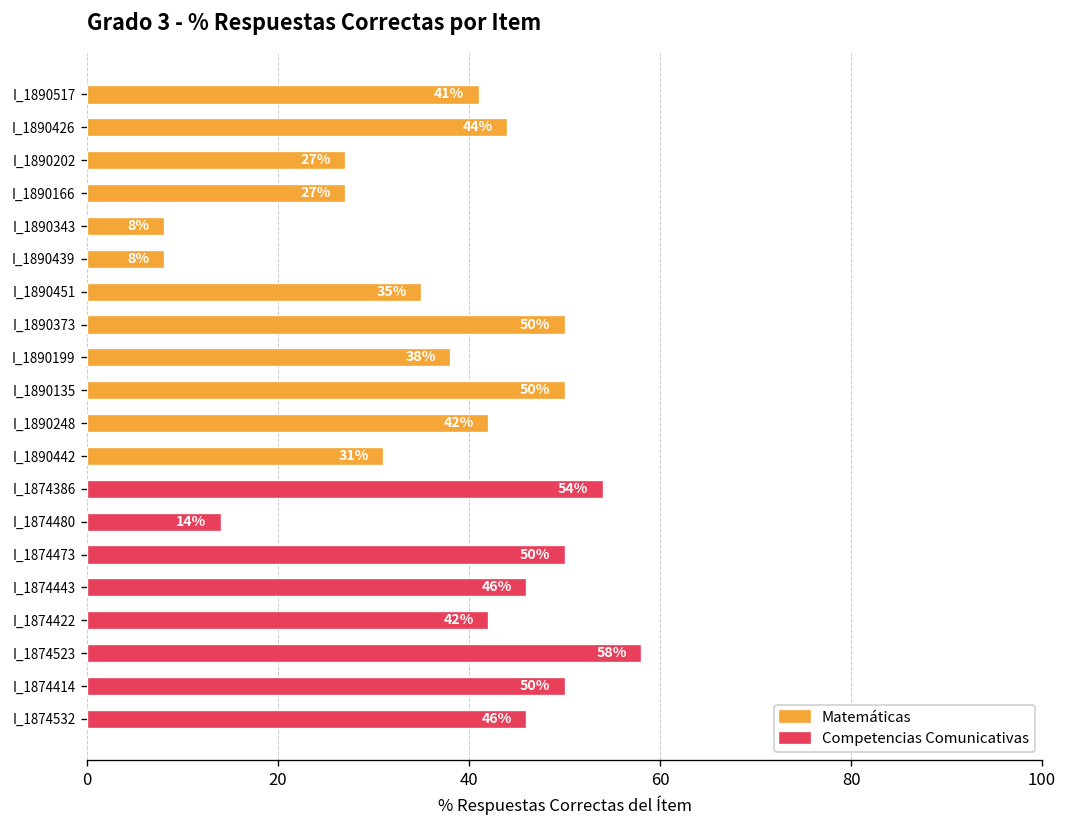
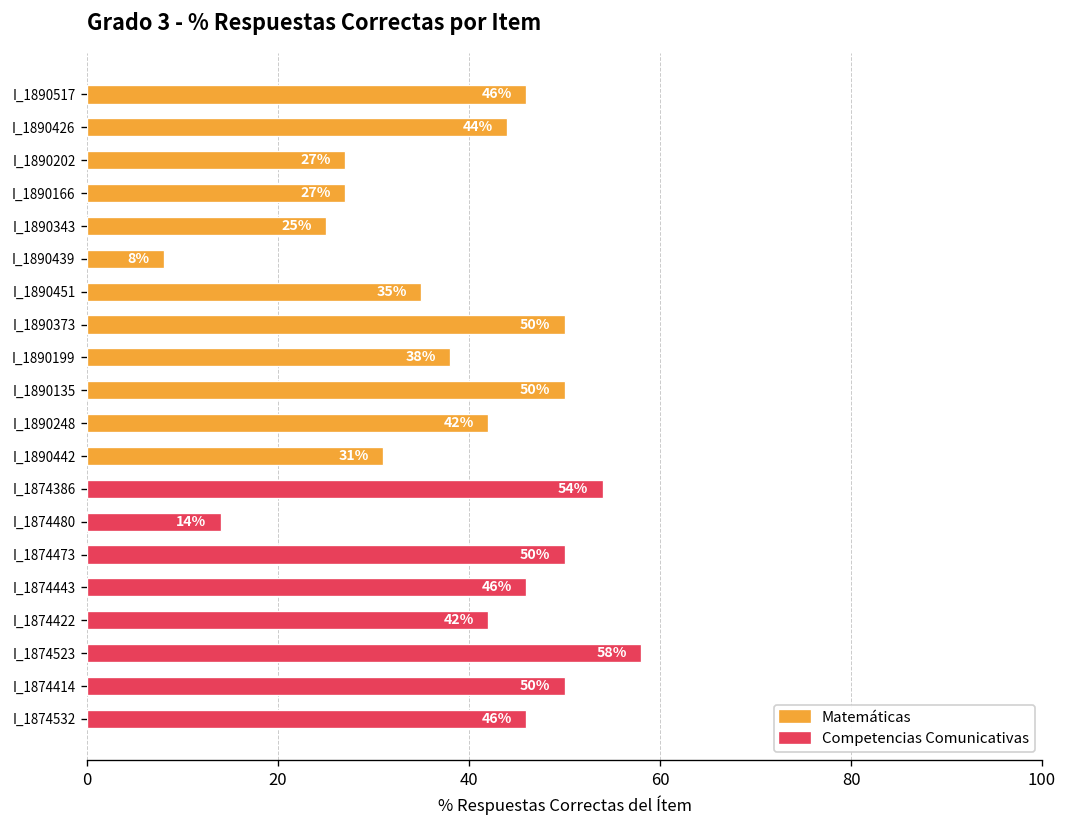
  {
-   "I_1890517": "41%",
+   "I_1890517": "46%",
    "I_1890426": "44%",
    "I_1890202": "27%",
    "I_1890166": "27%",
-   "I_1890343": "8%",
+   "I_1890343": "25%",
    "I_1890439": "8%",
    "I_1890451": "35%",
    "I_1890373": "50%",
    "I_1890199": "38%",
    "I_1890135": "50%",
    "I_1890248": "42%",
    "I_1890442": "31%",
    "I_1874386": "54%",
    "I_1874480": "14%",
    "I_1874473": "50%",
    "I_1874443": "46%",
    "I_1874422": "42%",
    "I_1874523": "58%",
    "I_1874414": "50%",
    "I_1874532": "46%"
  }
